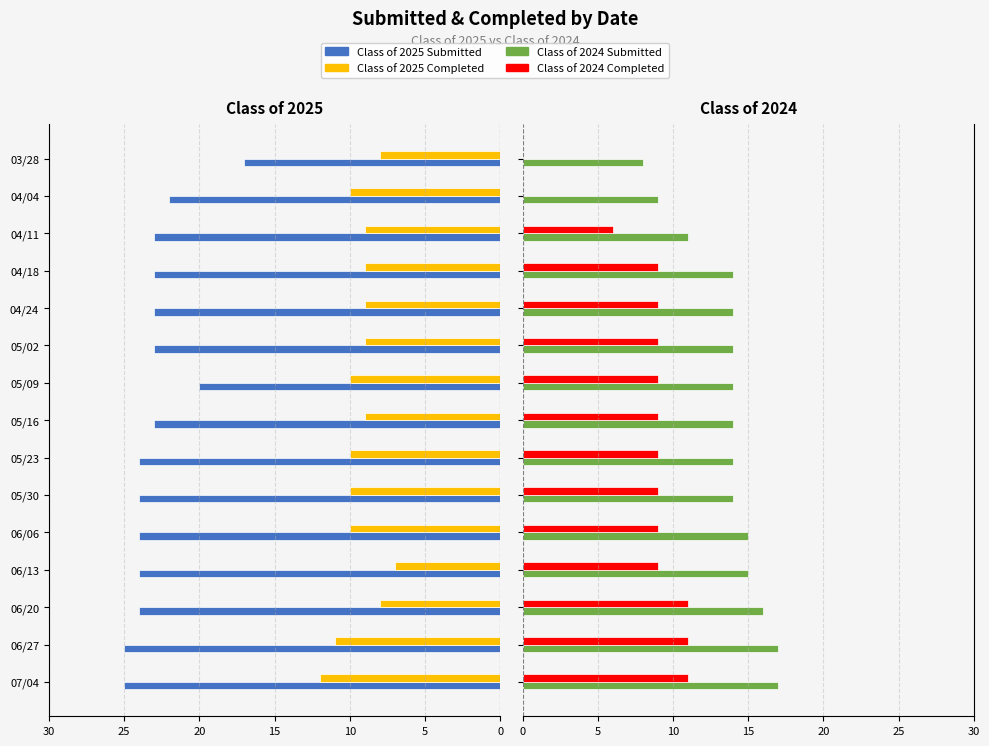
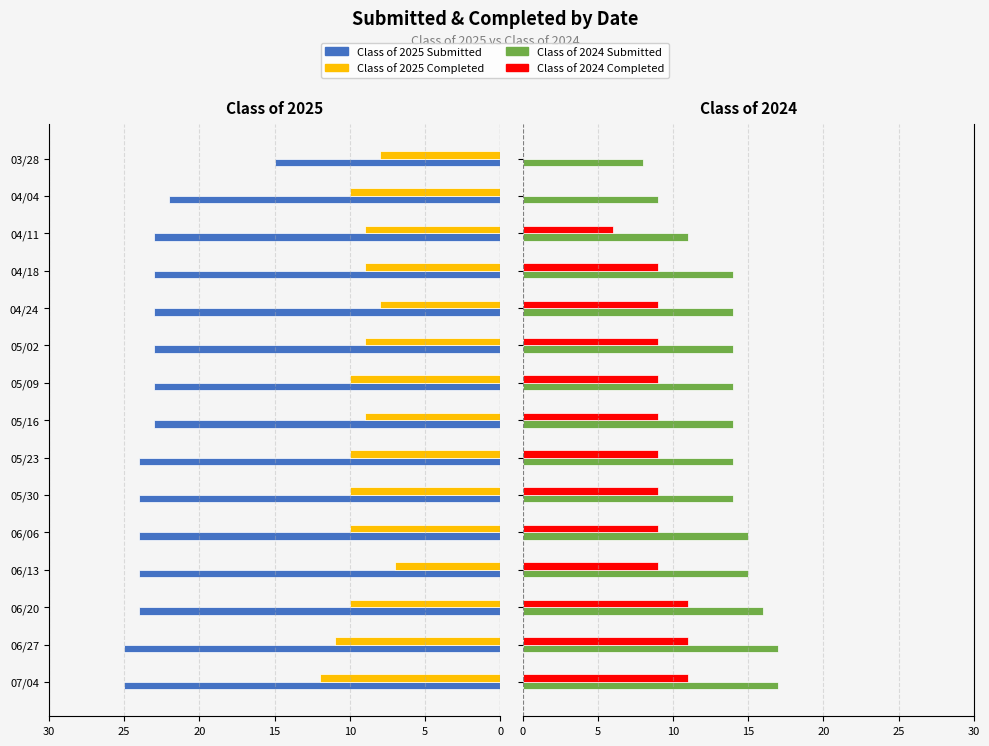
  {
    "Class of 2025": {
      "Class of 2025 Submitted": {
-       "03/28": 17,
+       "03/28": 15,
        "04/04": 22,
        "04/11": 23,
        "04/18": 23,
        "04/24": 23,
        "05/02": 23,
-       "05/09": 20,
+       "05/09": 23,
        "05/16": 23,
        "05/23": 24,
        "05/30": 24,
        "06/06": 24,
        "06/13": 24,
        "06/20": 24,
        "06/27": 25,
        "07/04": 25
      },
      "Class of 2025 Completed": {
        "03/28": 8,
        "04/04": 10,
        "04/11": 9,
        "04/18": 9,
-       "04/24": 9,
+       "04/24": 8,
        "05/02": 9,
        "05/09": 10,
        "05/16": 9,
        "05/23": 10,
        "05/30": 10,
        "06/06": 10,
        "06/13": 7,
-       "06/20": 8,
+       "06/20": 10,
        "06/27": 11,
        "07/04": 12
      }
    }
  }
